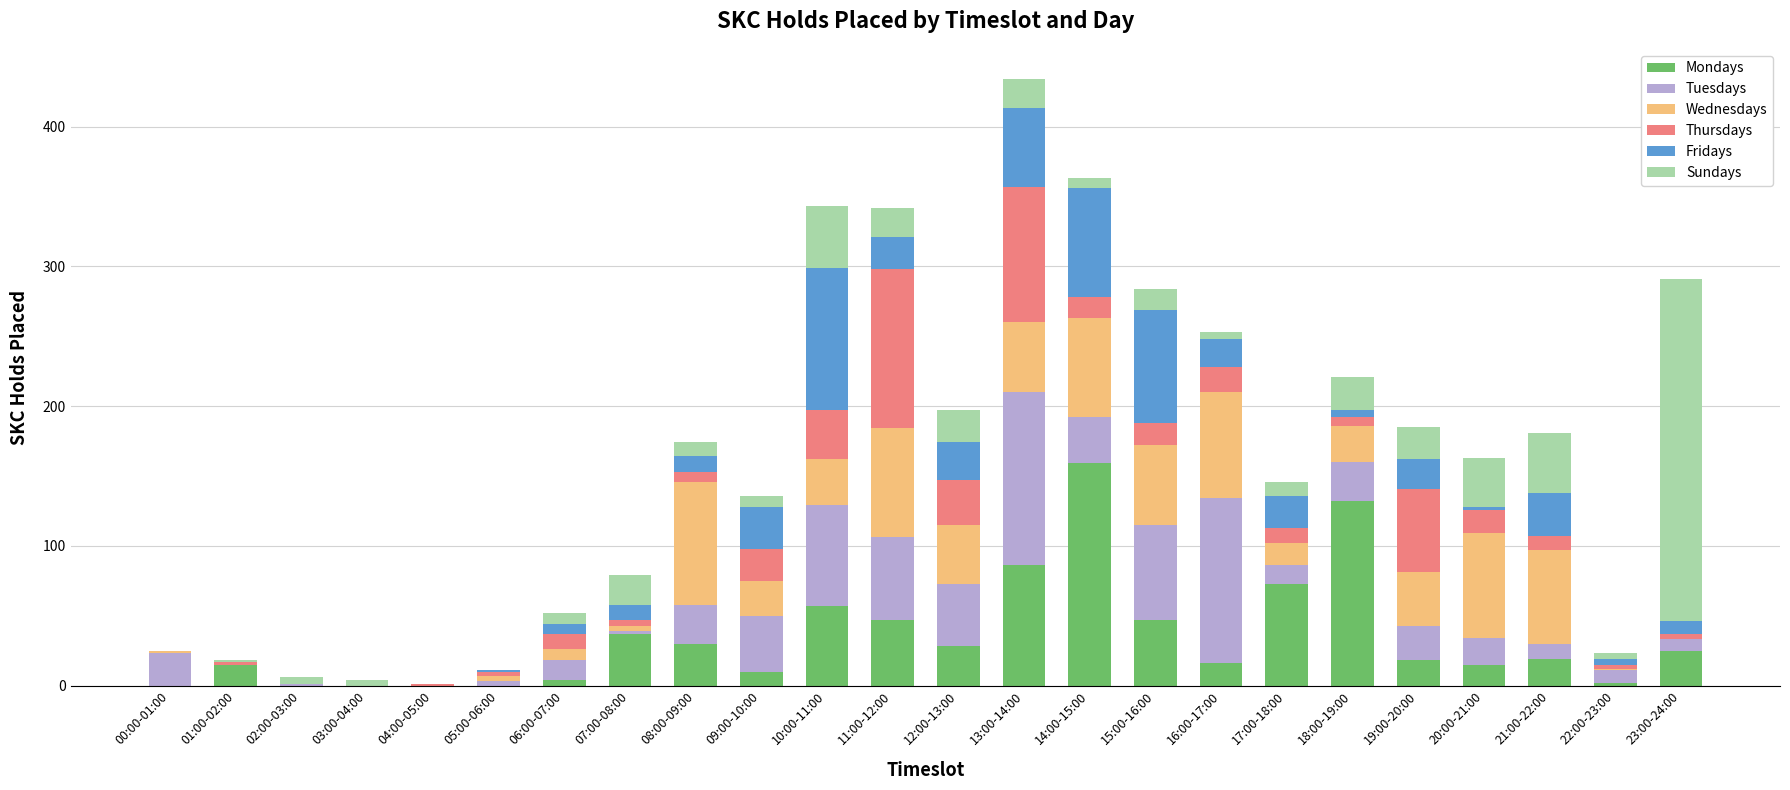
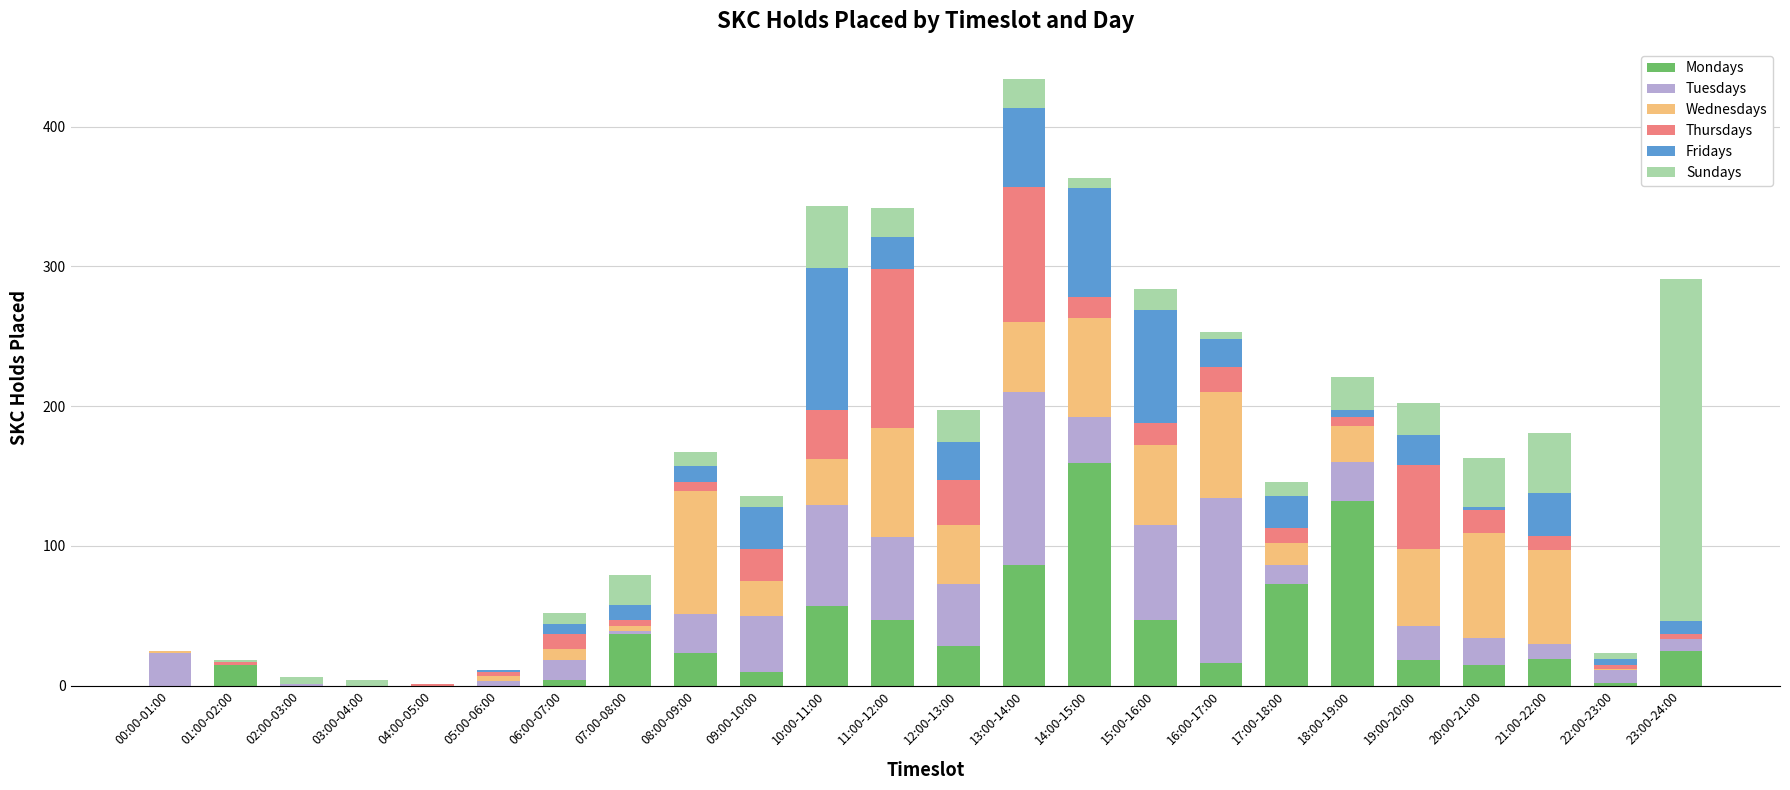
  {
    "Mondays": {
      "00:00-01:00": 0,
      "01:00-02:00": 15,
      "02:00-03:00": 0,
      "03:00-04:00": 0,
      "04:00-05:00": 0,
      "05:00-06:00": 0,
      "06:00-07:00": 4,
      "07:00-08:00": 37,
-     "08:00-09:00": 30,
+     "08:00-09:00": 23,
      "09:00-10:00": 10,
      "10:00-11:00": 57,
      "11:00-12:00": 47,
      "12:00-13:00": 28,
      "13:00-14:00": 86,
      "14:00-15:00": 159,
      "15:00-16:00": 47,
      "16:00-17:00": 16,
      "17:00-18:00": 73,
      "18:00-19:00": 132,
      "19:00-20:00": 18,
      "20:00-21:00": 15,
      "21:00-22:00": 19,
      "22:00-23:00": 2,
      "23:00-24:00": 25
    },
    "Tuesdays": {
      "00:00-01:00": 23,
      "01:00-02:00": 0,
      "03:00-04:00": 0,
      "04:00-05:00": 0,
      "05:00-06:00": 3,
      "06:00-07:00": 14,
      "07:00-08:00": 2,
      "08:00-09:00": 28,
      "09:00-10:00": 40,
      "10:00-11:00": 72,
      "11:00-12:00": 59,
      "12:00-13:00": 45,
      "13:00-14:00": 124,
      "14:00-15:00": 33,
      "15:00-16:00": 68,
      "16:00-17:00": 118,
      "17:00-18:00": 13,
      "18:00-19:00": 28,
      "19:00-20:00": 25,
      "20:00-21:00": 19,
      "21:00-22:00": 11,
      "22:00-23:00": 9,
      "23:00-24:00": 8
    },
    "Wednesdays": {
      "00:00-01:00": 2,
      "01:00-02:00": 0,
      "02:00-03:00": 0,
      "03:00-04:00": 0,
      "04:00-05:00": 0,
      "05:00-06:00": 4,
      "06:00-07:00": 8,
      "07:00-08:00": 4,
      "08:00-09:00": 88,
      "09:00-10:00": 25,
      "10:00-11:00": 33,
      "11:00-12:00": 78,
      "12:00-13:00": 42,
      "13:00-14:00": 50,
      "14:00-15:00": 71,
      "15:00-16:00": 57,
      "16:00-17:00": 76,
      "17:00-18:00": 16,
      "18:00-19:00": 26,
-     "19:00-20:00": 38,
+     "19:00-20:00": 55,
      "20:00-21:00": 75,
      "21:00-22:00": 67,
      "23:00-24:00": 0
    },
    "Thursdays": {
      "00:00-01:00": 0,
      "01:00-02:00": 2,
      "02:00-03:00": 0,
      "03:00-04:00": 0,
      "05:00-06:00": 3,
      "06:00-07:00": 11,
      "07:00-08:00": 4,
      "08:00-09:00": 7,
      "09:00-10:00": 23,
      "10:00-11:00": 35,
      "11:00-12:00": 114,
      "12:00-13:00": 32,
      "13:00-14:00": 97,
      "14:00-15:00": 15,
      "15:00-16:00": 16,
      "16:00-17:00": 18,
      "17:00-18:00": 11,
      "18:00-19:00": 6,
      "19:00-20:00": 60,
      "20:00-21:00": 17,
      "21:00-22:00": 10,
      "22:00-23:00": 3,
      "23:00-24:00": 4
    },
    "Fridays": {
      "00:00-01:00": 0,
      "01:00-02:00": 0,
      "02:00-03:00": 0,
      "03:00-04:00": 0,
      "04:00-05:00": 0,
      "06:00-07:00": 7,
      "07:00-08:00": 11,
      "08:00-09:00": 11,
      "09:00-10:00": 30,
      "10:00-11:00": 102,
      "11:00-12:00": 23,
      "12:00-13:00": 27,
      "13:00-14:00": 56,
      "14:00-15:00": 78,
      "15:00-16:00": 81,
      "16:00-17:00": 20,
      "17:00-18:00": 23,
      "18:00-19:00": 5,
      "19:00-20:00": 21,
      "20:00-21:00": 2,
      "21:00-22:00": 31,
      "22:00-23:00": 4,
      "23:00-24:00": 9
    },
    "Sundays": {
      "00:00-01:00": 0,
      "02:00-03:00": 5,
      "03:00-04:00": 4,
      "04:00-05:00": 0,
      "05:00-06:00": 0,
      "06:00-07:00": 8,
      "07:00-08:00": 21,
      "08:00-09:00": 10,
      "09:00-10:00": 8,
      "10:00-11:00": 44,
      "11:00-12:00": 21,
      "12:00-13:00": 23,
      "13:00-14:00": 21,
      "14:00-15:00": 7,
      "15:00-16:00": 15,
      "16:00-17:00": 5,
      "17:00-18:00": 10,
      "18:00-19:00": 24,
      "19:00-20:00": 23,
      "20:00-21:00": 35,
      "21:00-22:00": 43,
      "22:00-23:00": 4,
      "23:00-24:00": 245
    }
  }
